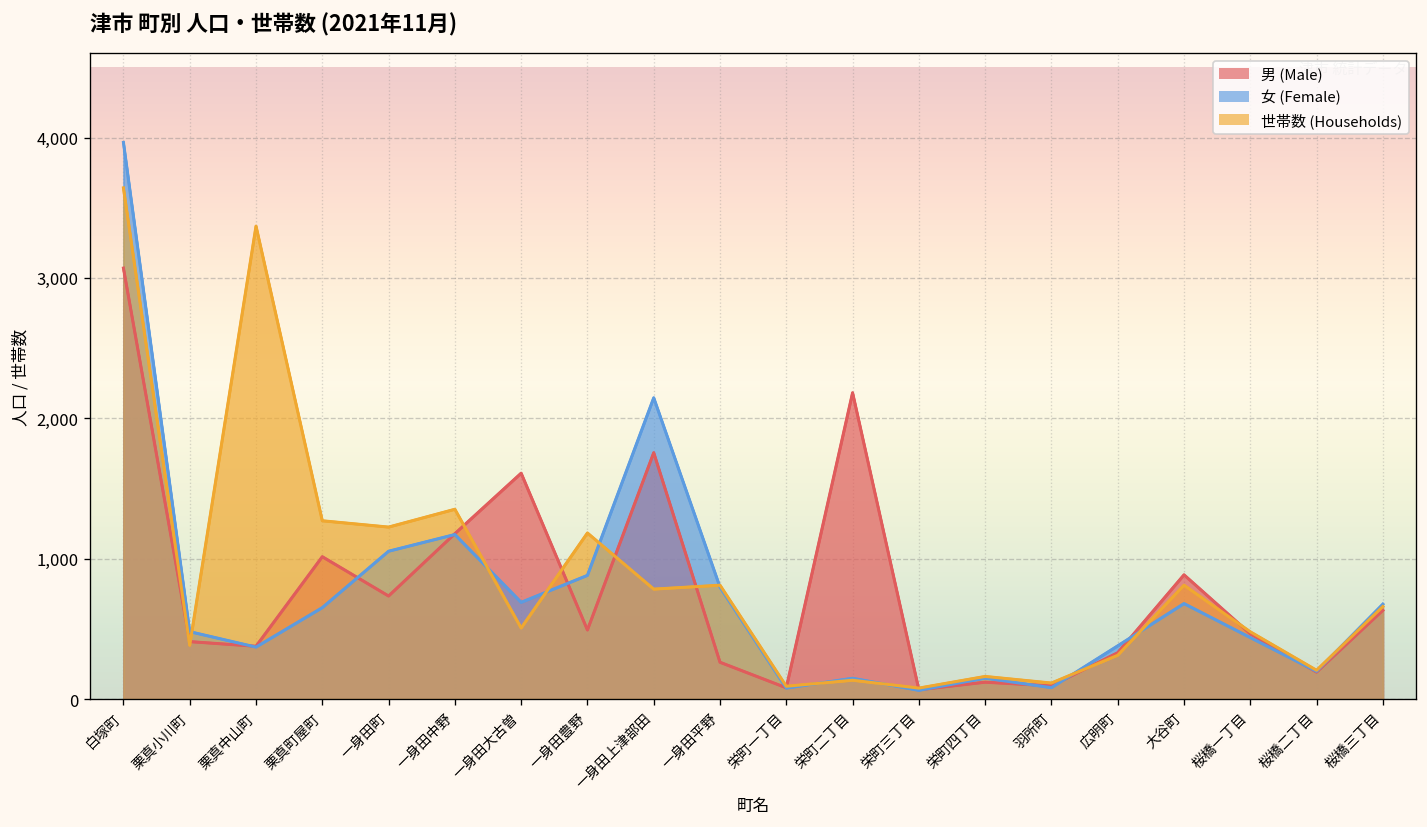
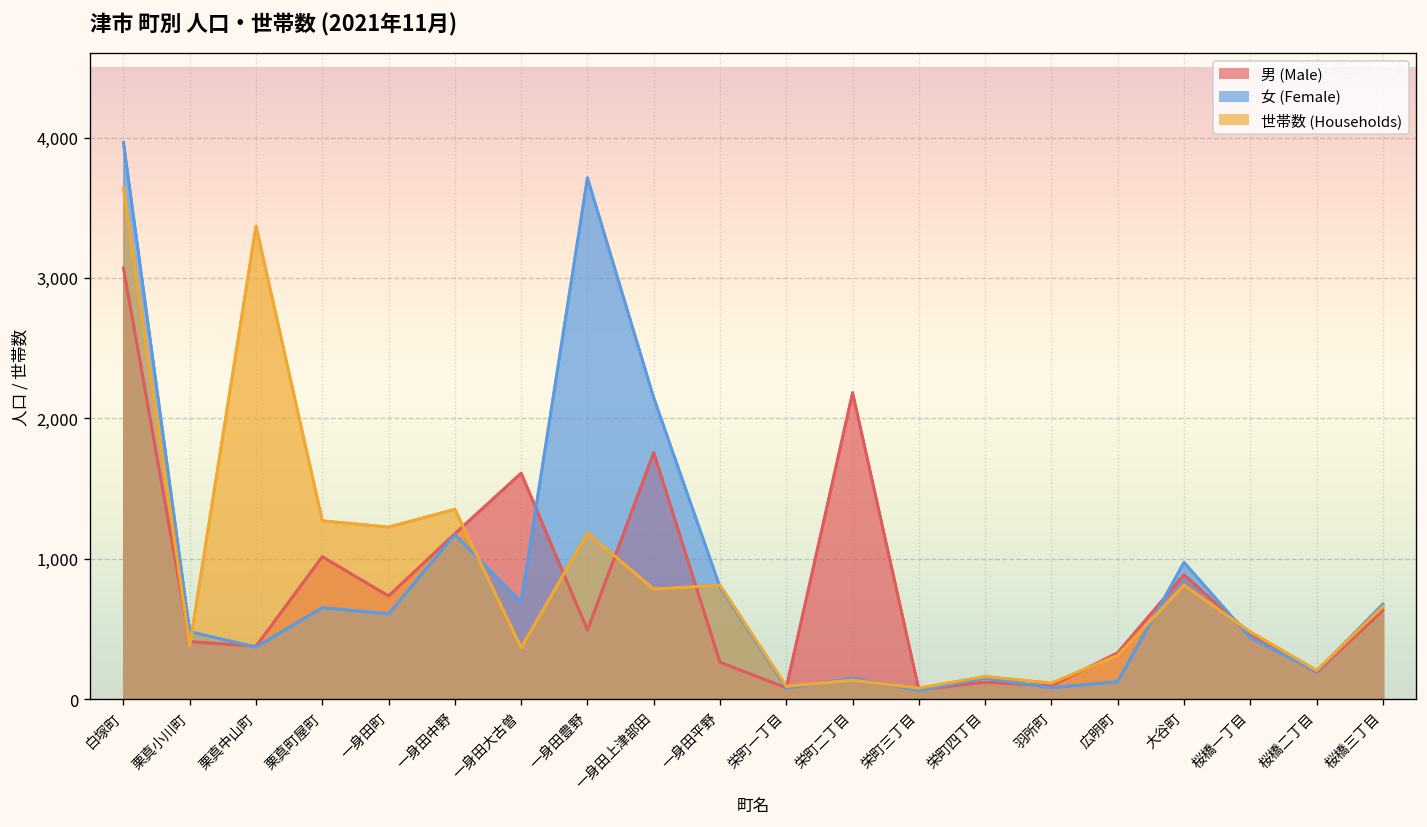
  {
    "男 (Male)": {
      "白塚町": "3,070",
      "栗真小川町": "410",
      "栗真町屋町": "1,010",
      "一身田町": "730",
      "一身田大古曽": "1,610",
      "一身田豊野": "490",
      "一身田上津部田": "1,760",
      "一身田平野": "260",
      "栄町二丁目": "2,180",
      "栄町四丁目": "120",
      "大谷町": "890",
      "桜橋三丁目": "630"
    },
    "女 (Female)": {
      "白塚町": "3,970",
      "栗真小川町": "480",
      "栗真町屋町": "650",
-     "一身田町": "1,050",
+     "一身田町": "610",
      "一身田大古曽": "690",
-     "一身田豊野": "880",
+     "一身田豊野": "3,710",
      "一身田上津部田": "2,150",
-     "広明町": "380",
-     "大谷町": "680",
+     "広明町": "120",
+     "大谷町": "970",
      "桜橋一丁目": "440"
    },
    "世帯数 (Households)": {
      "白塚町": "3,640",
      "栗真小川町": "380",
      "栗真中山町": "3,370",
      "栗真町屋町": "1,270",
      "一身田町": "1,230",
      "一身田中野": "1,350",
-     "一身田大古曽": "510",
+     "一身田大古曽": "370",
      "一身田豊野": "1,180",
      "一身田上津部田": "780",
      "大谷町": "810"
    }
  }
